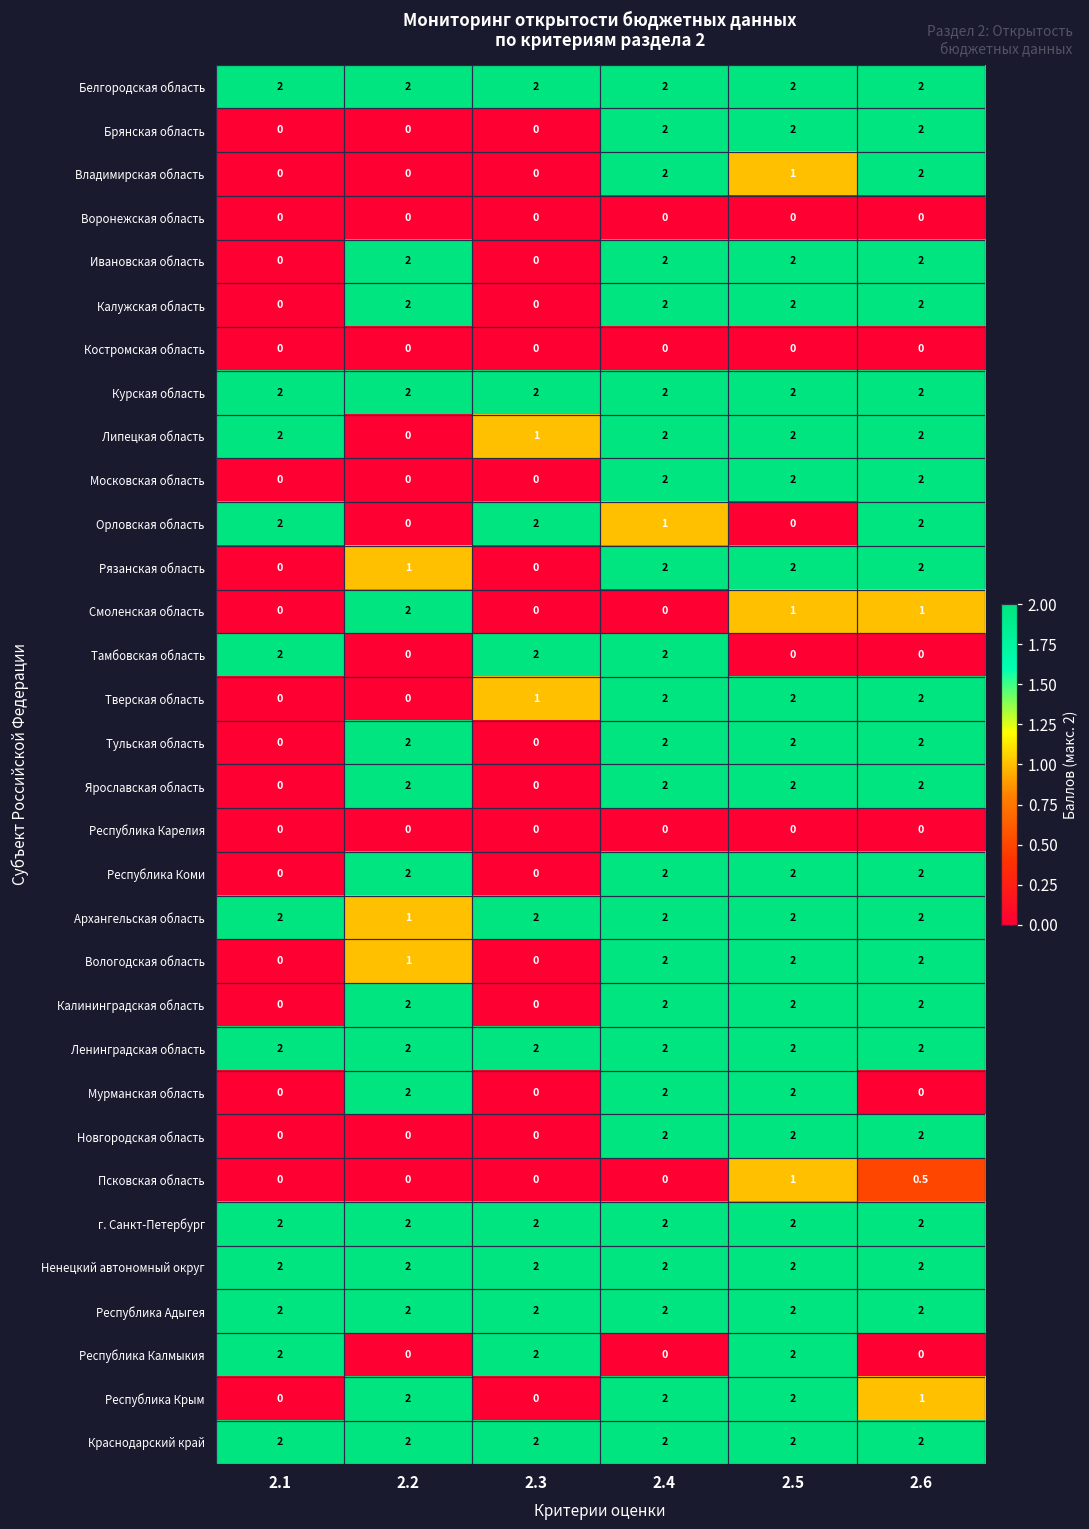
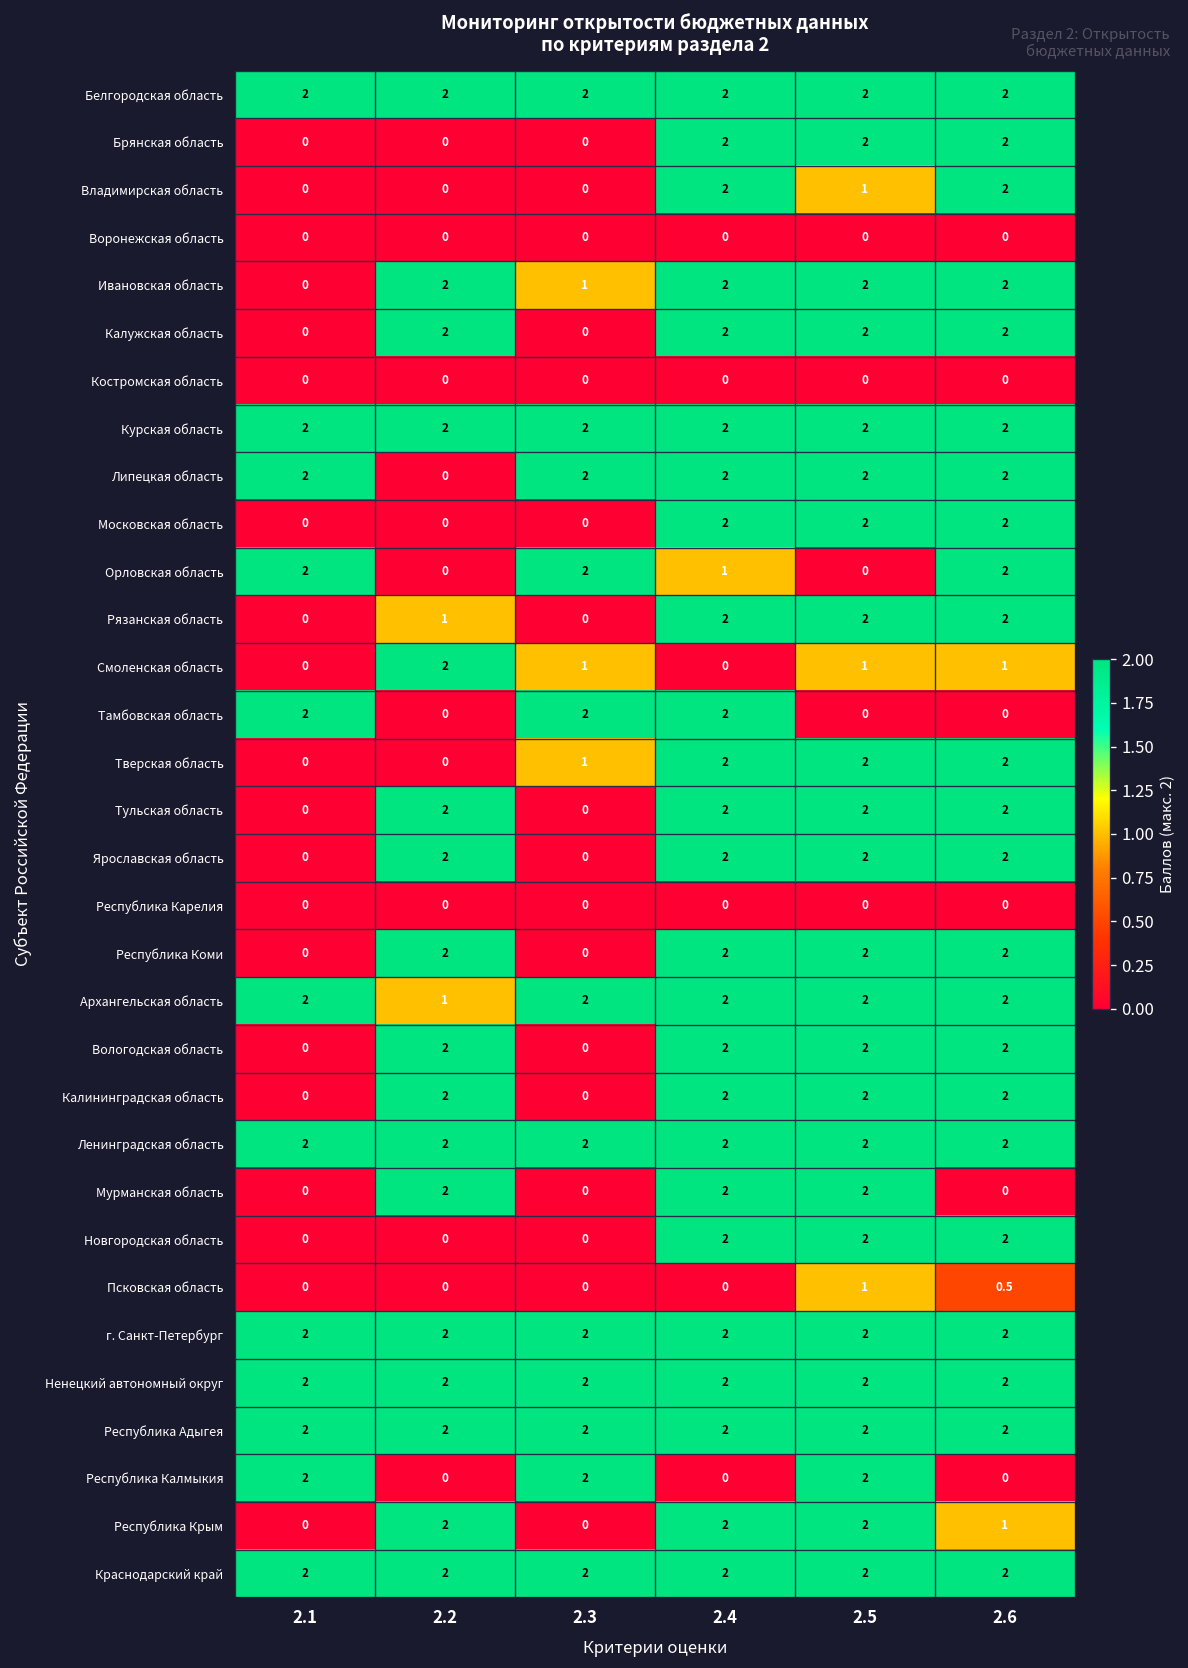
  {
    "Белгородская область": {
      "2.1": 2,
      "2.2": 2,
      "2.3": 2,
      "2.4": 2,
      "2.5": 2,
      "2.6": 2
    },
    "Брянская область": {
      "2.1": 0,
      "2.2": 0,
      "2.3": 0,
      "2.4": 2,
      "2.5": 2,
      "2.6": 2
    },
    "Владимирская область": {
      "2.1": 0,
      "2.2": 0,
      "2.3": 0,
      "2.4": 2,
      "2.5": 1,
      "2.6": 2
    },
    "Воронежская область": {
      "2.1": 0,
      "2.2": 0,
      "2.3": 0,
      "2.4": 0,
      "2.5": 0,
      "2.6": 0
    },
    "Ивановская область": {
      "2.1": 0,
      "2.2": 2,
-     "2.3": 0,
+     "2.3": 1,
      "2.4": 2,
      "2.5": 2,
      "2.6": 2
    },
    "Калужская область": {
      "2.1": 0,
      "2.2": 2,
      "2.3": 0,
      "2.4": 2,
      "2.5": 2,
      "2.6": 2
    },
    "Костромская область": {
      "2.1": 0,
      "2.2": 0,
      "2.3": 0,
      "2.4": 0,
      "2.5": 0,
      "2.6": 0
    },
    "Курская область": {
      "2.1": 2,
      "2.2": 2,
      "2.3": 2,
      "2.4": 2,
      "2.5": 2,
      "2.6": 2
    },
    "Липецкая область": {
      "2.1": 2,
      "2.2": 0,
-     "2.3": 1,
+     "2.3": 2,
      "2.4": 2,
      "2.5": 2,
      "2.6": 2
    },
    "Московская область": {
      "2.1": 0,
      "2.2": 0,
      "2.3": 0,
      "2.4": 2,
      "2.5": 2,
      "2.6": 2
    },
    "Орловская область": {
      "2.1": 2,
      "2.2": 0,
      "2.3": 2,
      "2.4": 1,
      "2.5": 0,
      "2.6": 2
    },
    "Рязанская область": {
      "2.1": 0,
      "2.2": 1,
      "2.3": 0,
      "2.4": 2,
      "2.5": 2,
      "2.6": 2
    },
    "Смоленская область": {
      "2.1": 0,
      "2.2": 2,
-     "2.3": 0,
+     "2.3": 1,
      "2.4": 0,
      "2.5": 1,
      "2.6": 1
    },
    "Тамбовская область": {
      "2.1": 2,
      "2.2": 0,
      "2.3": 2,
      "2.4": 2,
      "2.5": 0,
      "2.6": 0
    },
    "Тверская область": {
      "2.1": 0,
      "2.2": 0,
      "2.3": 1,
      "2.4": 2,
      "2.5": 2,
      "2.6": 2
    },
    "Тульская область": {
      "2.1": 0,
      "2.2": 2,
      "2.3": 0,
      "2.4": 2,
      "2.5": 2,
      "2.6": 2
    },
    "Ярославская область": {
      "2.1": 0,
      "2.2": 2,
      "2.3": 0,
      "2.4": 2,
      "2.5": 2,
      "2.6": 2
    },
    "Республика Карелия": {
      "2.1": 0,
      "2.2": 0,
      "2.3": 0,
      "2.4": 0,
      "2.5": 0,
      "2.6": 0
    },
    "Республика Коми": {
      "2.1": 0,
      "2.2": 2,
      "2.3": 0,
      "2.4": 2,
      "2.5": 2,
      "2.6": 2
    },
    "Архангельская область": {
      "2.1": 2,
      "2.2": 1,
      "2.3": 2,
      "2.4": 2,
      "2.5": 2,
      "2.6": 2
    },
    "Вологодская область": {
      "2.1": 0,
-     "2.2": 1,
+     "2.2": 2,
      "2.3": 0,
      "2.4": 2,
      "2.5": 2,
      "2.6": 2
    },
    "Калининградская область": {
      "2.1": 0,
      "2.2": 2,
      "2.3": 0,
      "2.4": 2,
      "2.5": 2,
      "2.6": 2
    },
    "Ленинградская область": {
      "2.1": 2,
      "2.2": 2,
      "2.3": 2,
      "2.4": 2,
      "2.5": 2,
      "2.6": 2
    },
    "Мурманская область": {
      "2.1": 0,
      "2.2": 2,
      "2.3": 0,
      "2.4": 2,
      "2.5": 2,
      "2.6": 0
    },
    "Новгородская область": {
      "2.1": 0,
      "2.2": 0,
      "2.3": 0,
      "2.4": 2,
      "2.5": 2,
      "2.6": 2
    },
    "Псковская область": {
      "2.1": 0,
      "2.2": 0,
      "2.3": 0,
      "2.4": 0,
      "2.5": 1,
      "2.6": 0.5
    },
    "г. Санкт-Петербург": {
      "2.1": 2,
      "2.2": 2,
      "2.3": 2,
      "2.4": 2,
      "2.5": 2,
      "2.6": 2
    },
    "Ненецкий автономный округ": {
      "2.1": 2,
      "2.2": 2,
      "2.3": 2,
      "2.4": 2,
      "2.5": 2,
      "2.6": 2
    },
    "Республика Адыгея": {
      "2.1": 2,
      "2.2": 2,
      "2.3": 2,
      "2.4": 2,
      "2.5": 2,
      "2.6": 2
    },
    "Республика Калмыкия": {
      "2.1": 2,
      "2.2": 0,
      "2.3": 2,
      "2.4": 0,
      "2.5": 2,
      "2.6": 0
    },
    "Республика Крым": {
      "2.1": 0,
      "2.2": 2,
      "2.3": 0,
      "2.4": 2,
      "2.5": 2,
      "2.6": 1
    },
    "Краснодарский край": {
      "2.1": 2,
      "2.2": 2,
      "2.3": 2,
      "2.4": 2,
      "2.5": 2,
      "2.6": 2
    }
  }
